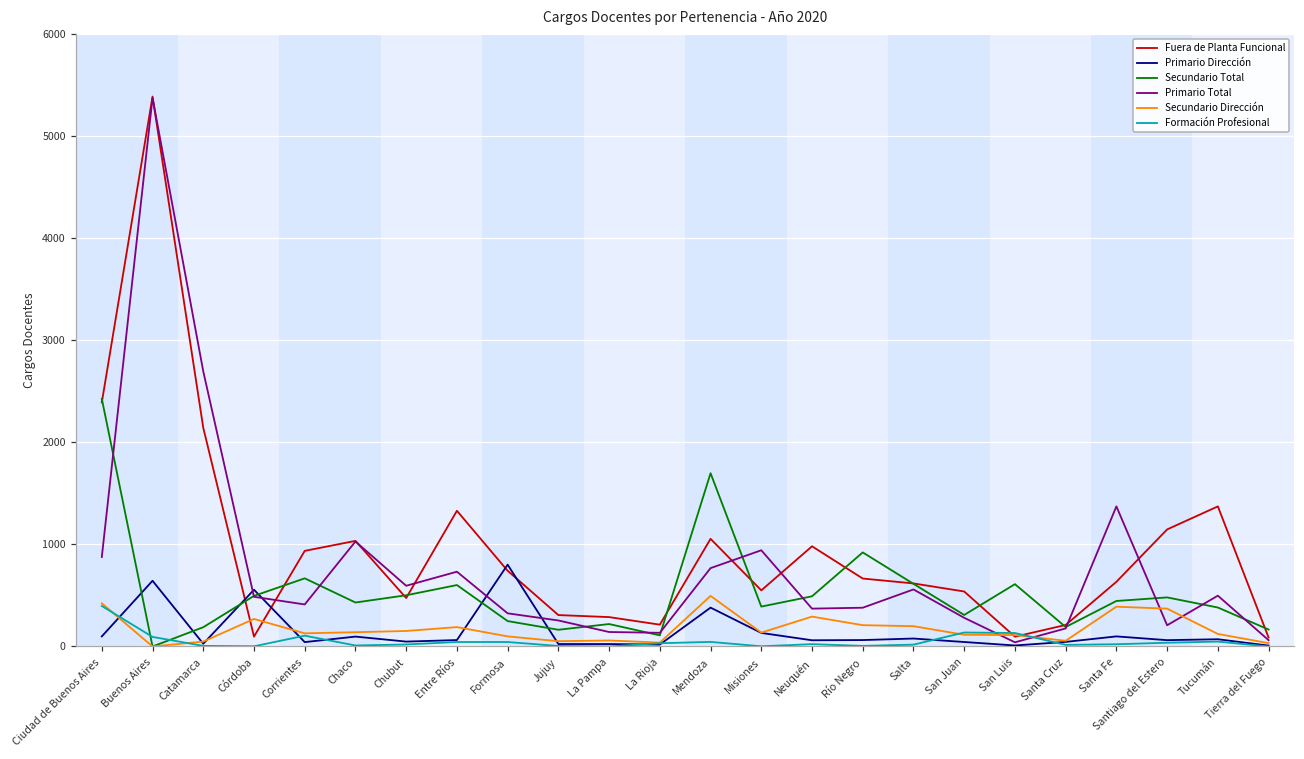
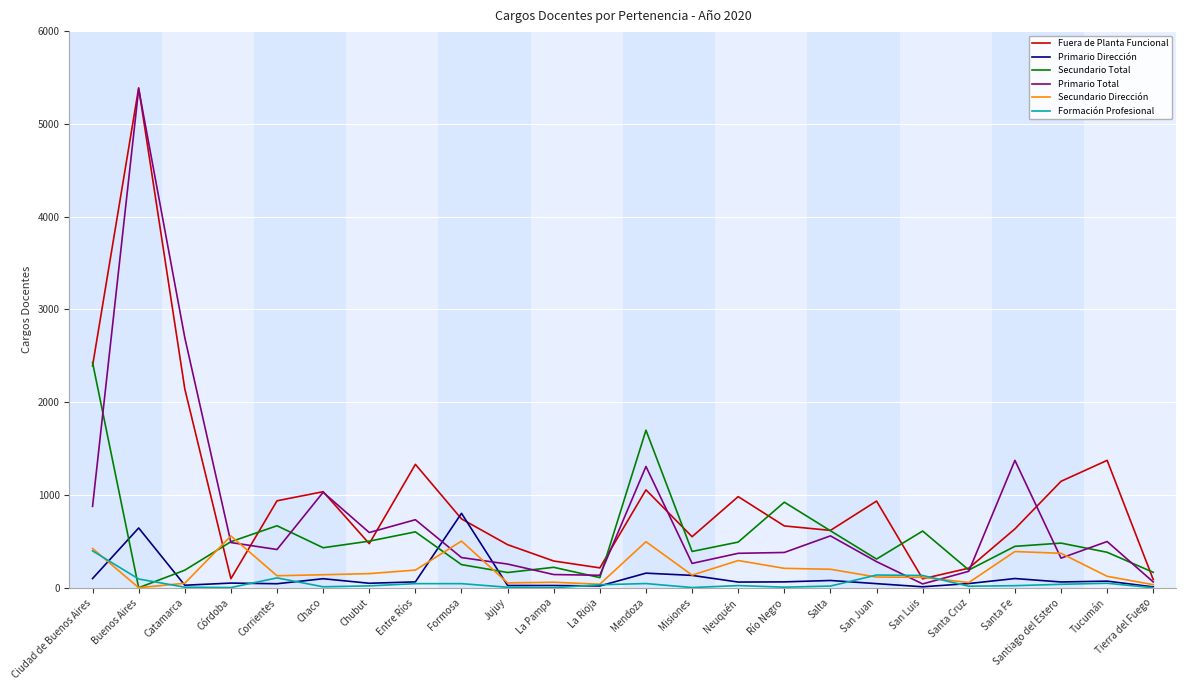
  {
    "Fuera de Planta Funcional": {
      "Ciudad de Buenos Aires": 2400,
      "Catamarca": 2100,
      "Córdoba": 100,
      "Corrientes": 900,
      "Entre Ríos": 1300,
      "Formosa": 700,
-     "Jujuy": 300,
+     "Jujuy": 500,
      "La Pampa": 300,
      "La Rioja": 200,
      "Mendoza": 1100,
      "Misiones": 600,
      "Neuquén": 1000,
      "Río Negro": 700,
-     "San Juan": 500,
+     "San Juan": 900,
      "Santa Fe": 600,
      "Santiago del Estero": 1100,
      "Tucumán": 1400
    },
    "Primario Dirección": {
      "Ciudad de Buenos Aires": 100,
      "Buenos Aires": 600,
-     "Córdoba": 600,
+     "Córdoba": 100,
      "Corrientes": 0,
      "Chaco": 100,
      "Chubut": 0,
      "Formosa": 800,
-     "Mendoza": 400,
+     "Mendoza": 200,
      "Neuquén": 100,
      "Río Negro": 100,
      "Salta": 100,
      "San Juan": 0,
      "San Luis": 0,
      "Santa Fe": 100
    },
    "Secundario Total": {
      "Ciudad de Buenos Aires": 2400,
      "Catamarca": 200,
      "Corrientes": 700,
      "Chaco": 400,
      "Entre Ríos": 600,
      "Formosa": 200,
      "Jujuy": 200,
      "La Pampa": 200,
      "Mendoza": 1700,
      "Misiones": 400,
      "Neuquén": 500,
      "Río Negro": 900,
      "San Juan": 300,
      "San Luis": 600,
      "Santa Fe": 400,
      "Santiago del Estero": 500,
      "Tucumán": 400,
      "Tierra del Fuego": 200
    },
    "Primario Total": {
      "Ciudad de Buenos Aires": 900,
      "Catamarca": 2700,
      "Corrientes": 400,
      "Chubut": 600,
      "Entre Ríos": 700,
      "Formosa": 300,
      "Jujuy": 300,
      "La Pampa": 100,
-     "Mendoza": 800,
-     "Misiones": 900,
+     "Mendoza": 1300,
+     "Misiones": 300,
      "Neuquén": 400,
      "Río Negro": 400,
      "Salta": 600,
      "San Juan": 300,
      "San Luis": 0,
      "Santa Fe": 1400,
-     "Santiago del Estero": 200,
+     "Santiago del Estero": 300,
      "Tucumán": 500
    },
    "Secundario Dirección": {
-     "Córdoba": 300,
+     "Córdoba": 600,
      "Chaco": 100,
      "Chubut": 200,
      "Entre Ríos": 200,
-     "Formosa": 100,
+     "Formosa": 500,
      "Jujuy": 100,
      "La Pampa": 100,
      "Mendoza": 500,
      "Neuquén": 300,
      "Río Negro": 200,
      "Salta": 200,
      "Santa Fe": 400,
      "Santiago del Estero": 400,
      "Tucumán": 100
    },
    "Formación Profesional": {
      "Buenos Aires": 100,
      "Córdoba": 0,
      "Chaco": 0,
      "Chubut": 0,
      "Formosa": 0,
      "Mendoza": 0,
      "Misiones": 0,
      "Neuquén": 0,
      "Río Negro": 0,
      "Salta": 0,
      "Santa Cruz": 0,
      "Santa Fe": 0
    }
  }
